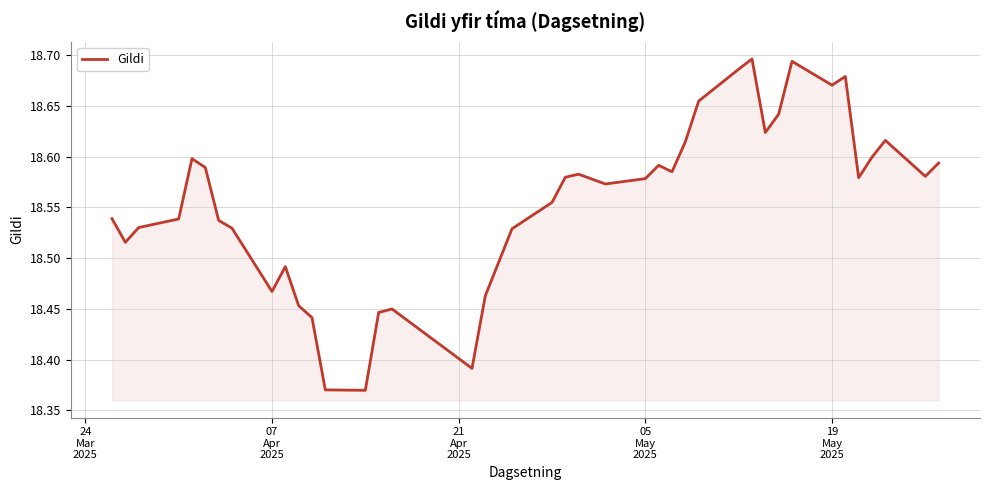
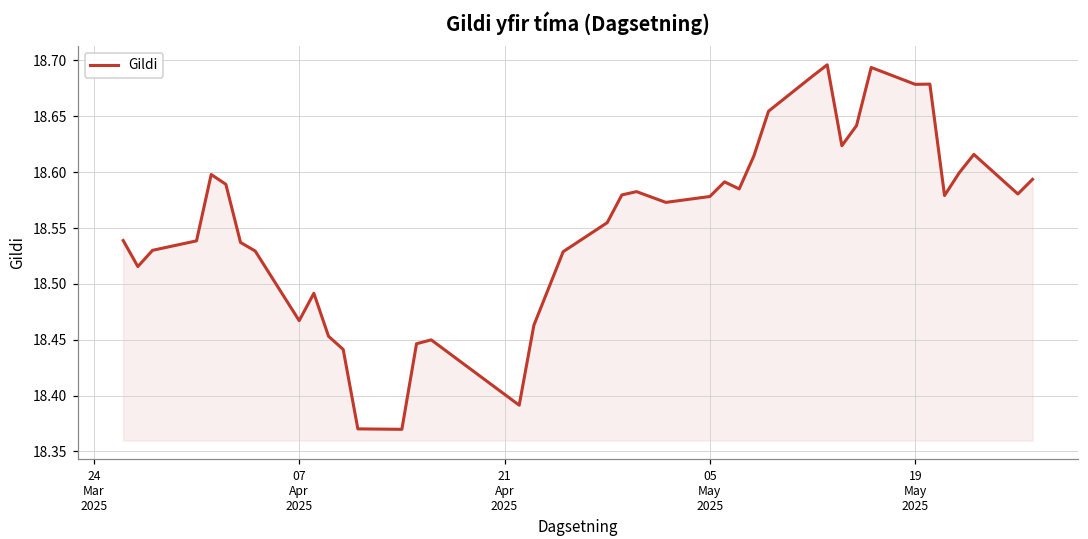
  {
    "07 Apr 2025": 18.467,
    "05 May 2025": 18.578,
-   "19 May 2025": 18.670
+   "19 May 2025": 18.679
  }
